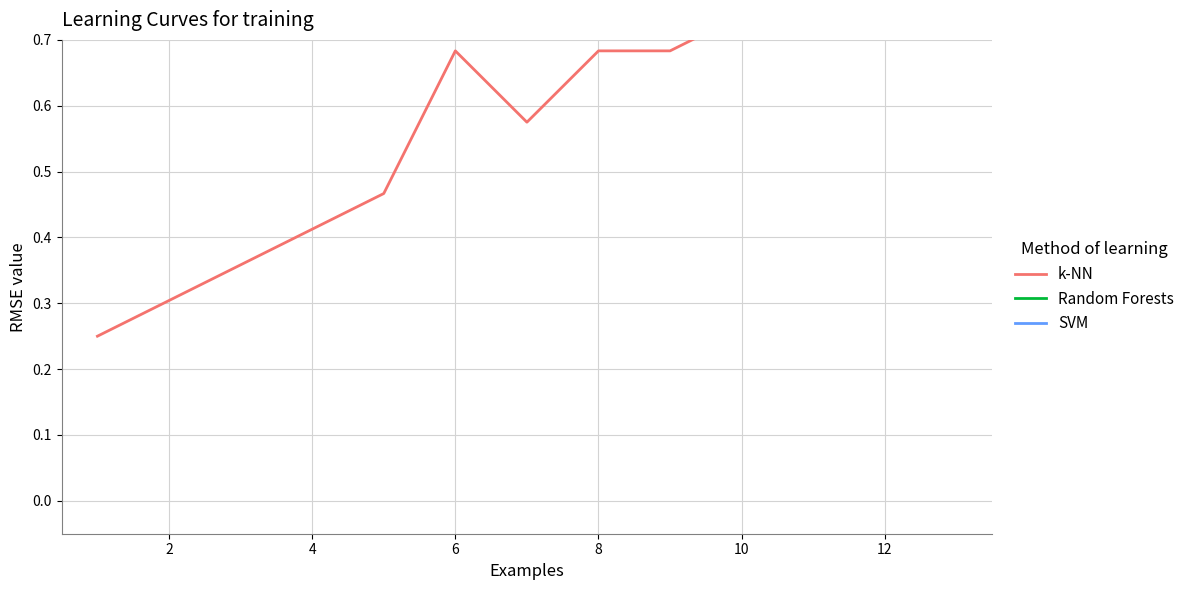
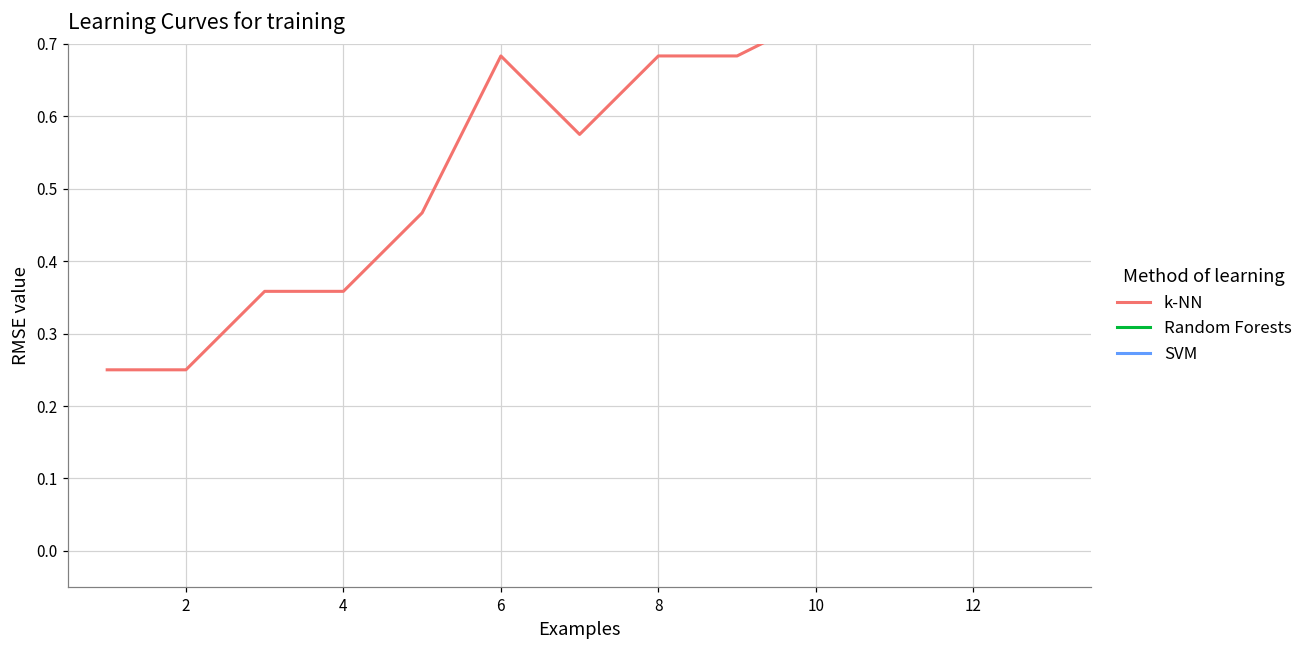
  {
    "k-NN": {
-     "2": 0.30,
-     "4": 0.41,
+     "2": 0.25,
+     "4": 0.36,
      "6": 0.68,
      "8": 0.68
    }
  }
